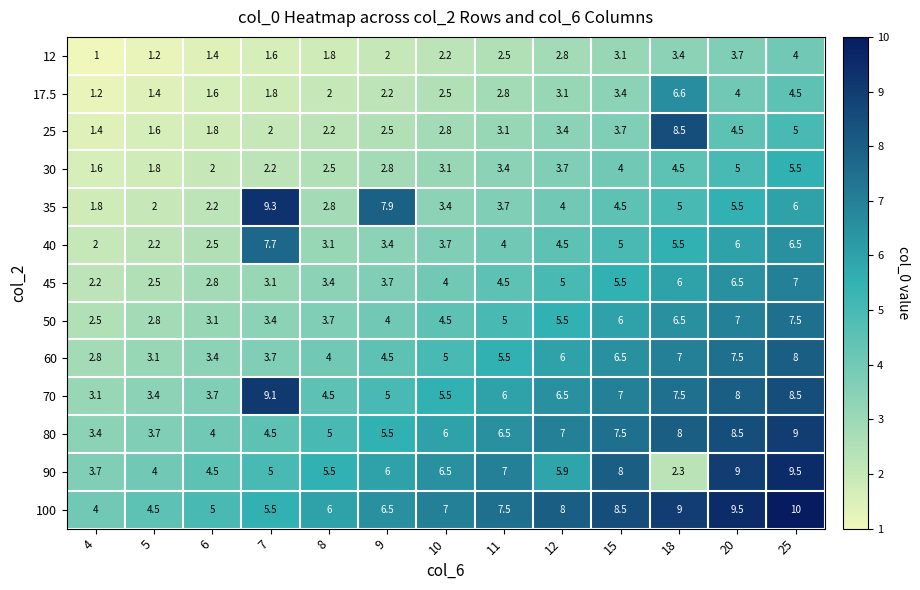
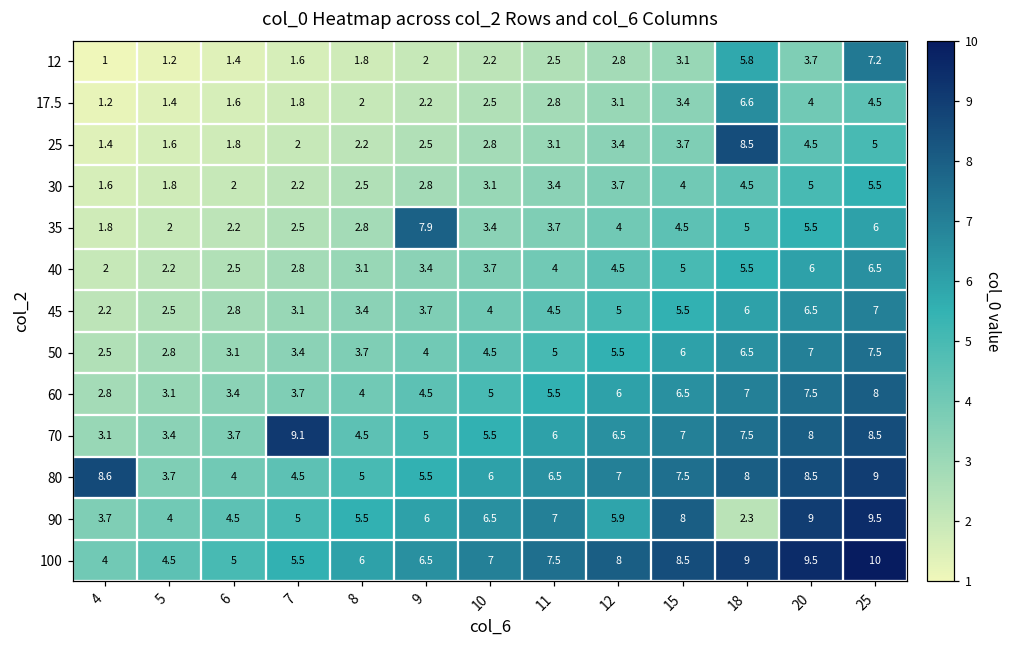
  {
    "12": {
      "4": 1,
      "5": 1.2,
      "6": 1.4,
      "7": 1.6,
      "8": 1.8,
      "9": 2,
      "10": 2.2,
      "11": 2.5,
      "12": 2.8,
      "15": 3.1,
-     "18": 3.4,
+     "18": 5.8,
      "20": 3.7,
-     "25": 4
+     "25": 7.2
    },
    "17.5": {
      "4": 1.2,
      "5": 1.4,
      "6": 1.6,
      "7": 1.8,
      "8": 2,
      "9": 2.2,
      "10": 2.5,
      "11": 2.8,
      "12": 3.1,
      "15": 3.4,
      "18": 6.6,
      "20": 4,
      "25": 4.5
    },
    "25": {
      "4": 1.4,
      "5": 1.6,
      "6": 1.8,
      "7": 2,
      "8": 2.2,
      "9": 2.5,
      "10": 2.8,
      "11": 3.1,
      "12": 3.4,
      "15": 3.7,
      "18": 8.5,
      "20": 4.5,
      "25": 5
    },
    "30": {
      "4": 1.6,
      "5": 1.8,
      "6": 2,
      "7": 2.2,
      "8": 2.5,
      "9": 2.8,
      "10": 3.1,
      "11": 3.4,
      "12": 3.7,
      "15": 4,
      "18": 4.5,
      "20": 5,
      "25": 5.5
    },
    "35": {
      "4": 1.8,
      "5": 2,
      "6": 2.2,
-     "7": 9.3,
+     "7": 2.5,
      "8": 2.8,
      "9": 7.9,
      "10": 3.4,
      "11": 3.7,
      "12": 4,
      "15": 4.5,
      "18": 5,
      "20": 5.5,
      "25": 6
    },
    "40": {
      "4": 2,
      "5": 2.2,
      "6": 2.5,
-     "7": 7.7,
+     "7": 2.8,
      "8": 3.1,
      "9": 3.4,
      "10": 3.7,
      "11": 4,
      "12": 4.5,
      "15": 5,
      "18": 5.5,
      "20": 6,
      "25": 6.5
    },
    "45": {
      "4": 2.2,
      "5": 2.5,
      "6": 2.8,
      "7": 3.1,
      "8": 3.4,
      "9": 3.7,
      "10": 4,
      "11": 4.5,
      "12": 5,
      "15": 5.5,
      "18": 6,
      "20": 6.5,
      "25": 7
    },
    "50": {
      "4": 2.5,
      "5": 2.8,
      "6": 3.1,
      "7": 3.4,
      "8": 3.7,
      "9": 4,
      "10": 4.5,
      "11": 5,
      "12": 5.5,
      "15": 6,
      "18": 6.5,
      "20": 7,
      "25": 7.5
    },
    "60": {
      "4": 2.8,
      "5": 3.1,
      "6": 3.4,
      "7": 3.7,
      "8": 4,
      "9": 4.5,
      "10": 5,
      "11": 5.5,
      "12": 6,
      "15": 6.5,
      "18": 7,
      "20": 7.5,
      "25": 8
    },
    "70": {
      "4": 3.1,
      "5": 3.4,
      "6": 3.7,
      "7": 9.1,
      "8": 4.5,
      "9": 5,
      "10": 5.5,
      "11": 6,
      "12": 6.5,
      "15": 7,
      "18": 7.5,
      "20": 8,
      "25": 8.5
    },
    "80": {
-     "4": 3.4,
+     "4": 8.6,
      "5": 3.7,
      "6": 4,
      "7": 4.5,
      "8": 5,
      "9": 5.5,
      "10": 6,
      "11": 6.5,
      "12": 7,
      "15": 7.5,
      "18": 8,
      "20": 8.5,
      "25": 9
    },
    "90": {
      "4": 3.7,
      "5": 4,
      "6": 4.5,
      "7": 5,
      "8": 5.5,
      "9": 6,
      "10": 6.5,
      "11": 7,
      "12": 5.9,
      "15": 8,
      "18": 2.3,
      "20": 9,
      "25": 9.5
    },
    "100": {
      "4": 4,
      "5": 4.5,
      "6": 5,
      "7": 5.5,
      "8": 6,
      "9": 6.5,
      "10": 7,
      "11": 7.5,
      "12": 8,
      "15": 8.5,
      "18": 9,
      "20": 9.5,
      "25": 10
    }
  }
